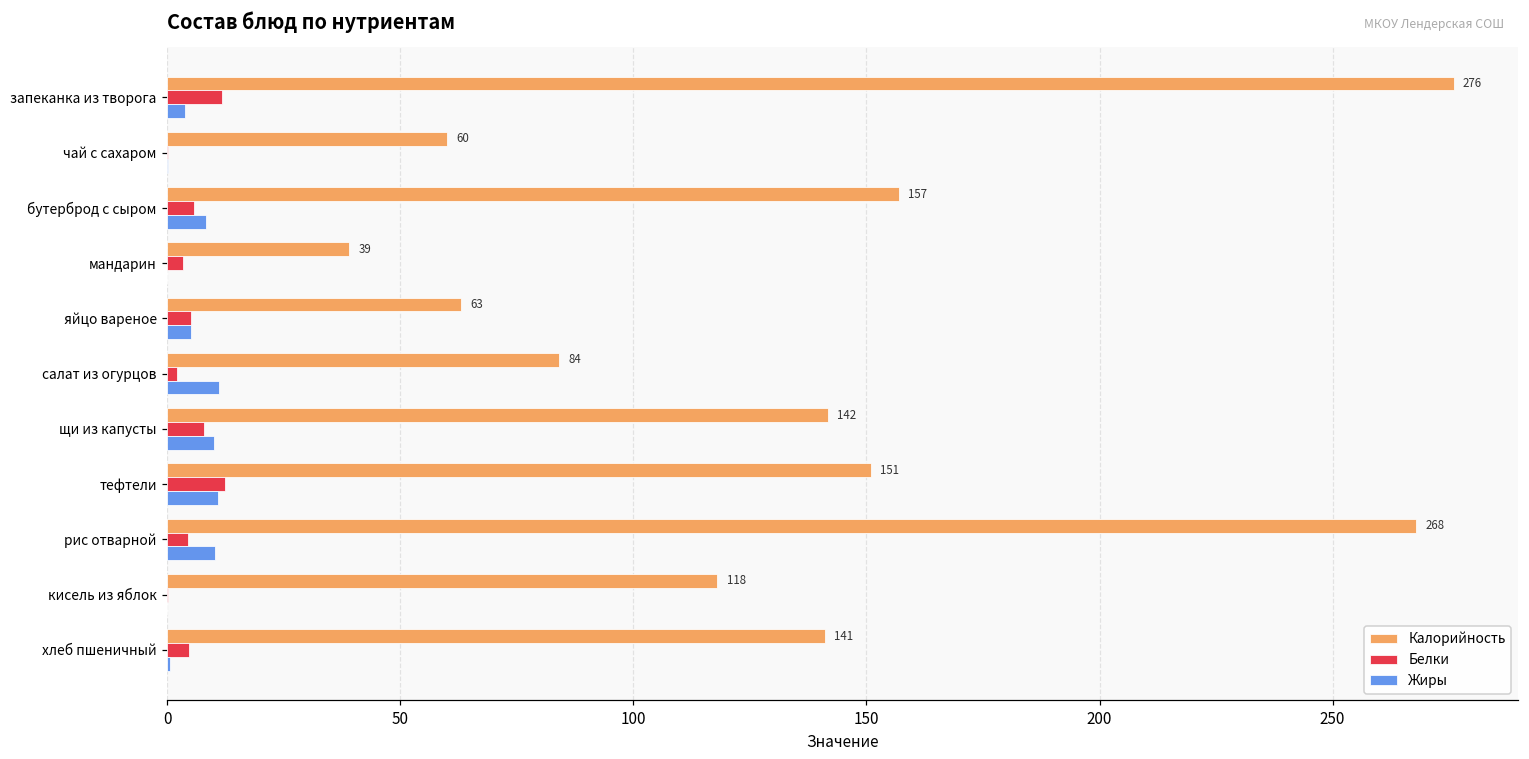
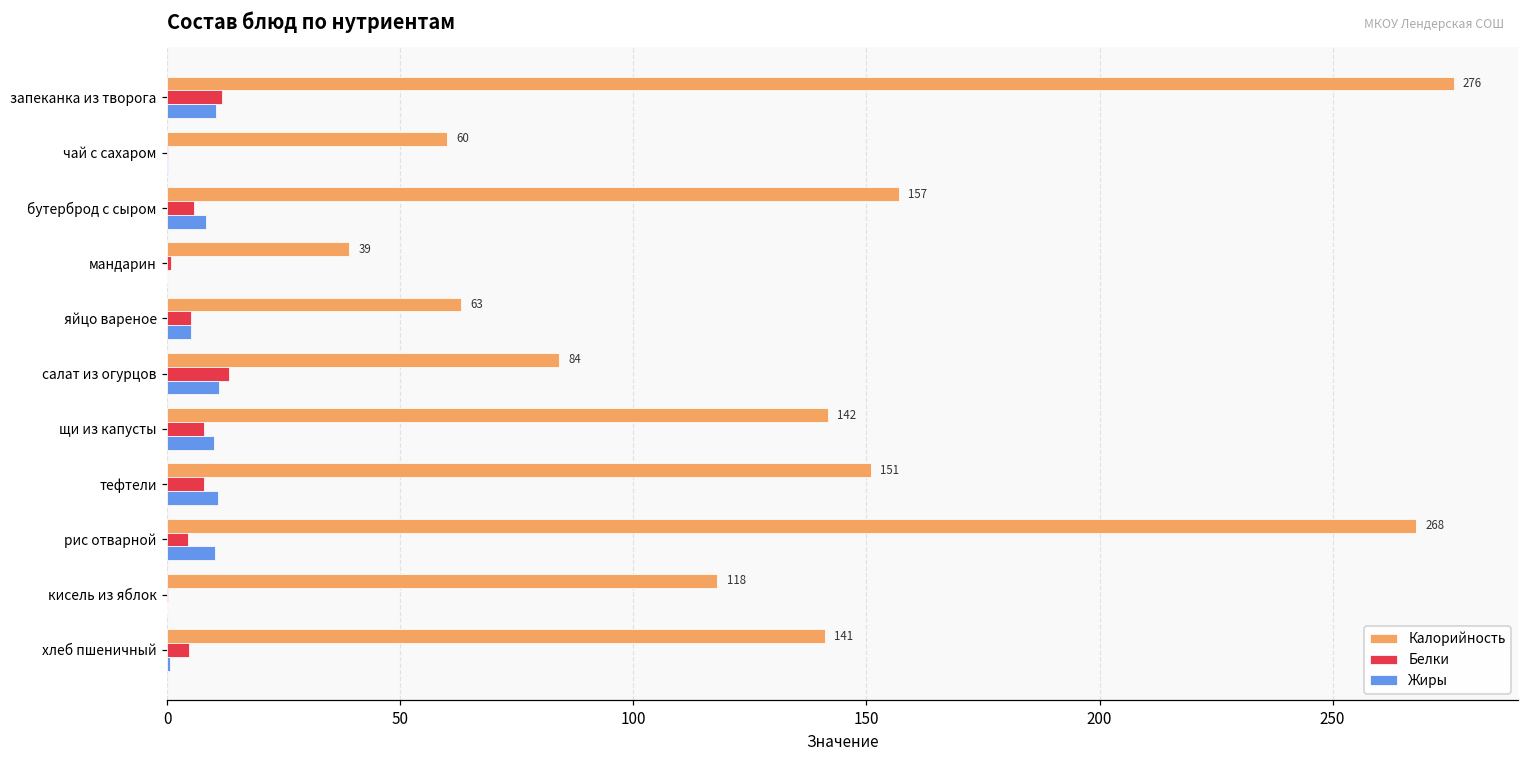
  {
    "Калорийность": {
      "запеканка из творога": 276,
      "чай с сахаром": 60,
      "бутерброд с сыром": 157,
      "мандарин": 39,
      "яйцо вареное": 63,
      "салат из огурцов": 84,
      "щи из капусты": 142,
      "тефтели": 151,
      "рис отварной": 268,
      "кисель из яблок": 118,
      "хлеб пшеничный": 141
    },
    "Белки": {
      "запеканка из творога": 12,
      "бутерброд с сыром": 6,
-     "мандарин": 3,
+     "мандарин": 1,
      "яйцо вареное": 5,
-     "салат из огурцов": 2,
+     "салат из огурцов": 13,
      "щи из капусты": 8,
-     "тефтели": 12,
+     "тефтели": 8,
      "рис отварной": 4,
      "хлеб пшеничный": 5
    },
    "Жиры": {
-     "запеканка из творога": 4,
+     "запеканка из творога": 10,
      "бутерброд с сыром": 8,
      "мандарин": 0,
      "яйцо вареное": 5,
      "салат из огурцов": 11,
      "щи из капусты": 10,
      "тефтели": 11,
      "рис отварной": 10,
      "кисель из яблок": 0
    }
  }
